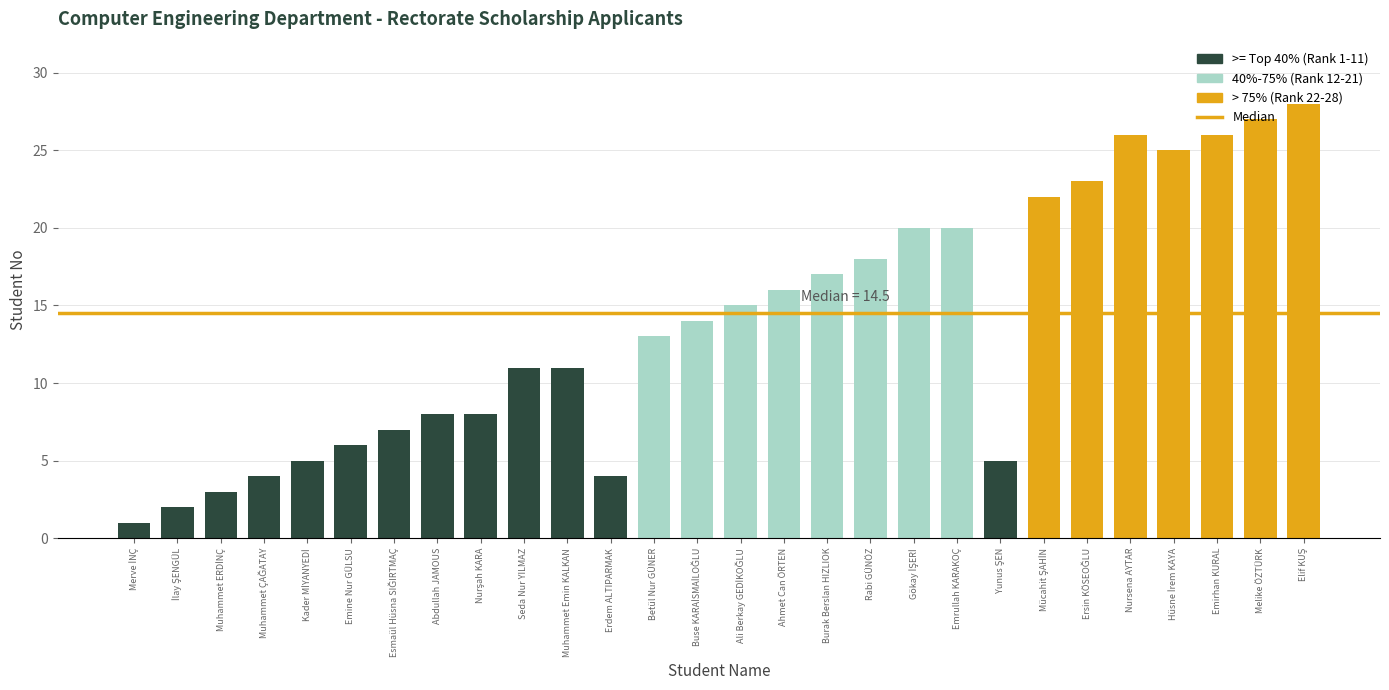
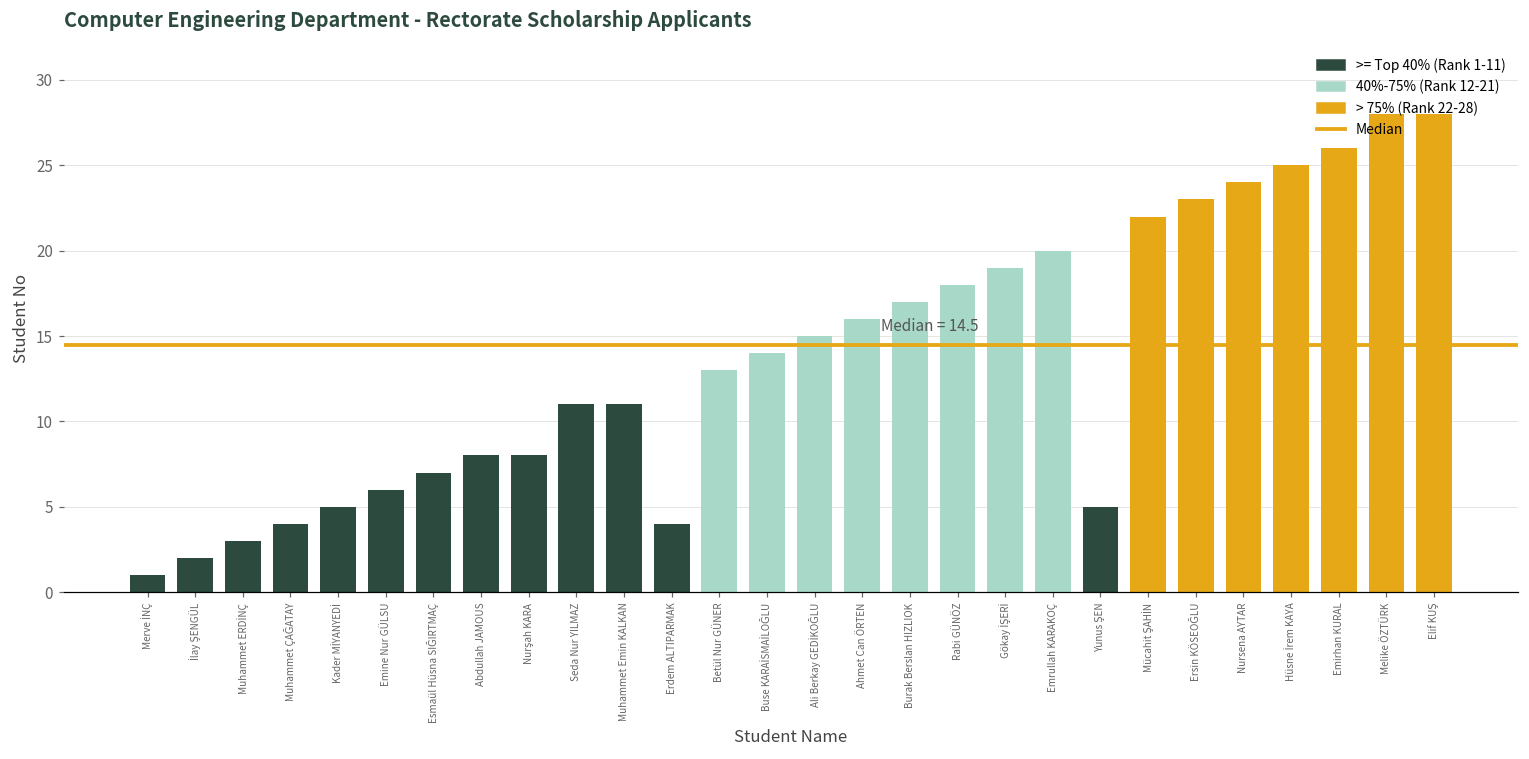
  {
    "Merve İNÇ": 1,
    "İlay ŞENGÜL": 2,
    "Muhammet ERDİNÇ": 3,
    "Muhammet ÇAĞATAY": 4,
    "Kader MİYANYEDİ": 5,
    "Emine Nur GÜLSU": 6,
    "Esmaül Hüsna SIĞIRTMAÇ": 7,
    "Abdullah JAMOUS": 8,
    "Nurşah KARA": 8,
    "Seda Nur YILMAZ": 11,
    "Muhammet Emin KALKAN": 11,
    "Erdem ALTIPARMAK": 4,
    "Betül Nur GÜNER": 13,
    "Buse KARAİSMAİLOĞLU": 14,
    "Ali Berkay GEDİKOĞLU": 15,
    "Ahmet Can ÖRTEN": 16,
    "Rabi GÜNÖZ": 18,
-   "Gökay İŞERİ": 20,
+   "Gökay İŞERİ": 19,
    "Emrullah KARAKOÇ": 20,
    "Yunus ŞEN": 5,
    "Mücahit ŞAHİN": 22,
    "Ersin KÖSEOĞLU": 23,
-   "Nursena AYTAR": 26,
+   "Nursena AYTAR": 24,
    "Hüsne İrem KAYA": 25,
    "Emirhan KURAL": 26,
-   "Melike ÖZTÜRK": 27,
+   "Melike ÖZTÜRK": 28,
    "Elif KUŞ": 28
  }
